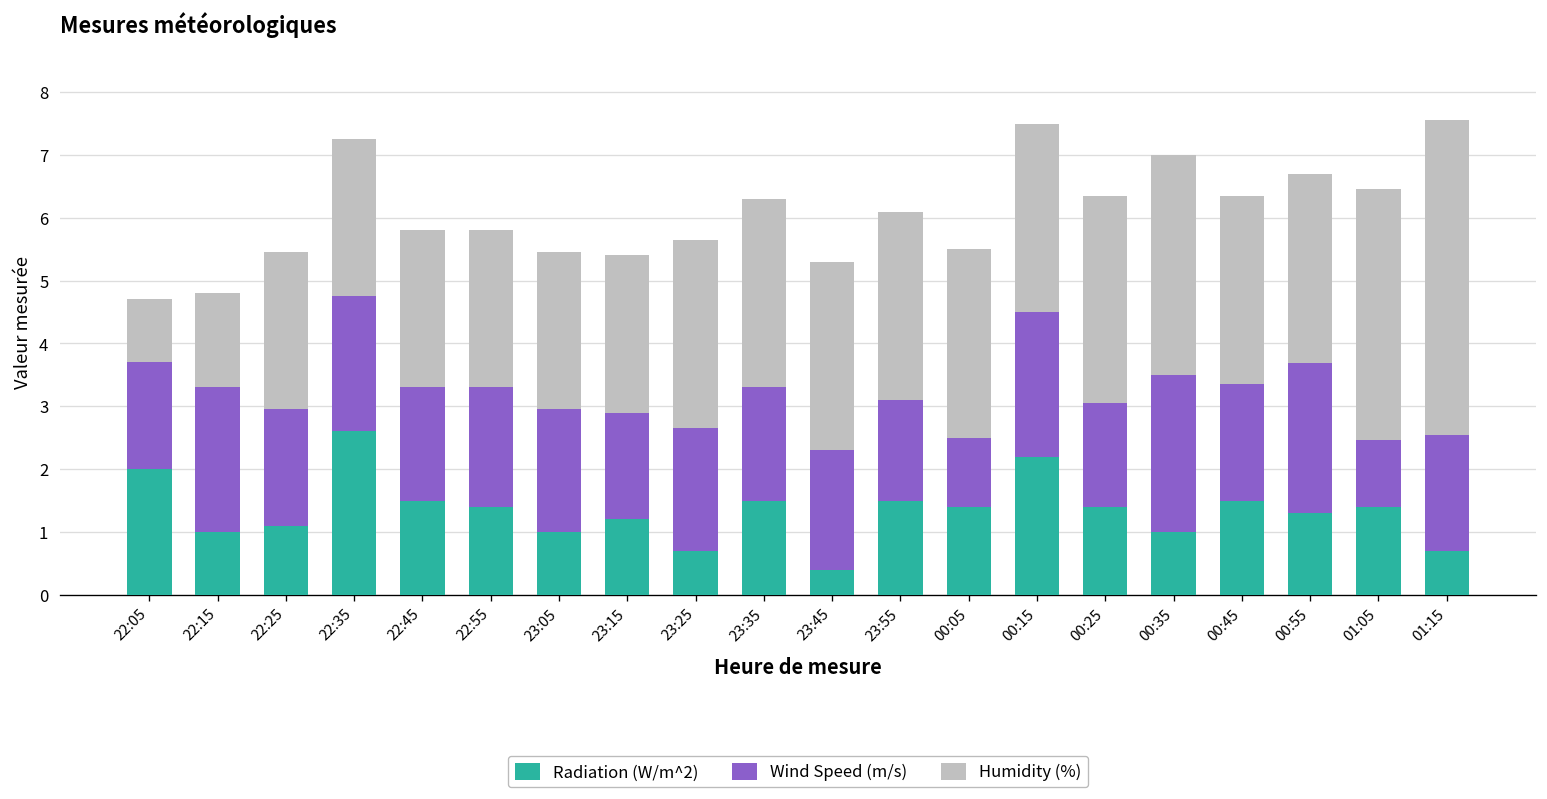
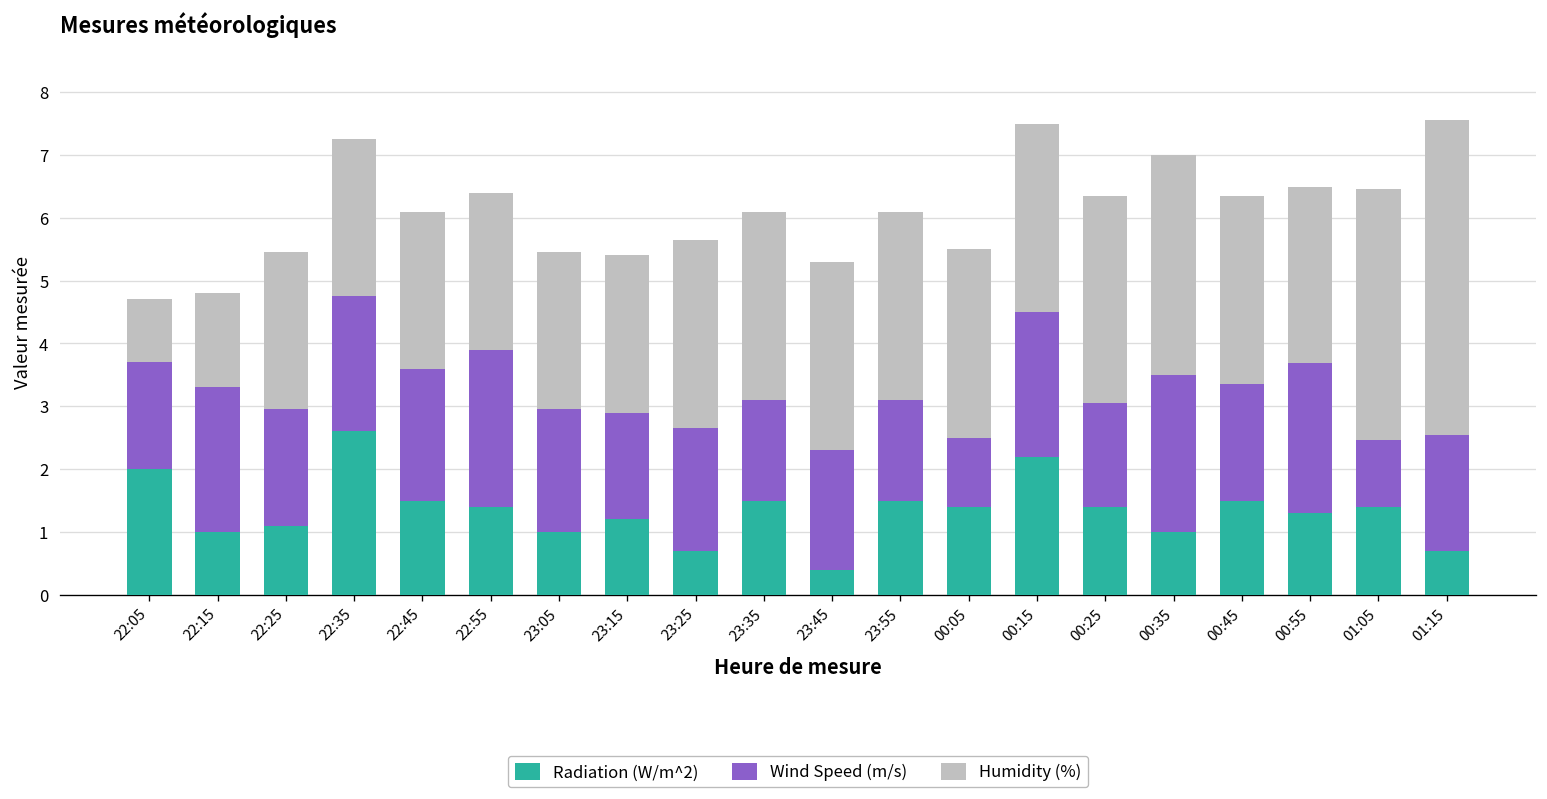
  {
    "Radiation (W/m^2)": {
      "22:05": 2.0,
      "22:15": 1.0,
      "22:25": 1.1,
      "22:35": 2.6,
      "22:45": 1.5,
      "22:55": 1.4,
      "23:05": 1.0,
      "23:15": 1.2,
      "23:25": 0.7,
      "23:35": 1.5,
      "23:45": 0.4,
      "23:55": 1.5,
      "00:05": 1.4,
      "00:15": 2.2,
      "00:25": 1.4,
      "00:35": 1.0,
      "00:45": 1.5,
      "00:55": 1.3,
      "01:05": 1.4,
      "01:15": 0.7
    },
    "Wind Speed (m/s)": {
      "22:05": 1.7,
      "22:15": 2.3,
      "22:25": 1.9,
      "22:35": 2.2,
-     "22:45": 1.8,
-     "22:55": 1.9,
+     "22:45": 2.1,
+     "22:55": 2.5,
      "23:05": 2.0,
      "23:15": 1.7,
      "23:25": 2.0,
-     "23:35": 1.8,
+     "23:35": 1.6,
      "23:45": 1.9,
      "23:55": 1.6,
      "00:05": 1.1,
      "00:15": 2.3,
      "00:25": 1.7,
      "00:35": 2.5,
      "00:45": 1.9,
      "00:55": 2.4,
      "01:05": 1.1,
      "01:15": 1.9
    },
    "Humidity (%)": {
      "22:05": 1.0,
      "22:15": 1.5,
      "22:25": 2.5,
      "22:35": 2.5,
      "22:45": 2.5,
      "22:55": 2.5,
      "23:05": 2.5,
      "23:15": 2.5,
      "23:25": 3.0,
      "23:35": 3.0,
      "23:45": 3.0,
      "23:55": 3.0,
      "00:05": 3.0,
      "00:15": 3.0,
      "00:25": 3.3,
      "00:35": 3.5,
      "00:45": 3.0,
-     "00:55": 3.0,
+     "00:55": 2.8,
      "01:05": 4.0,
      "01:15": 5.0
    }
  }
